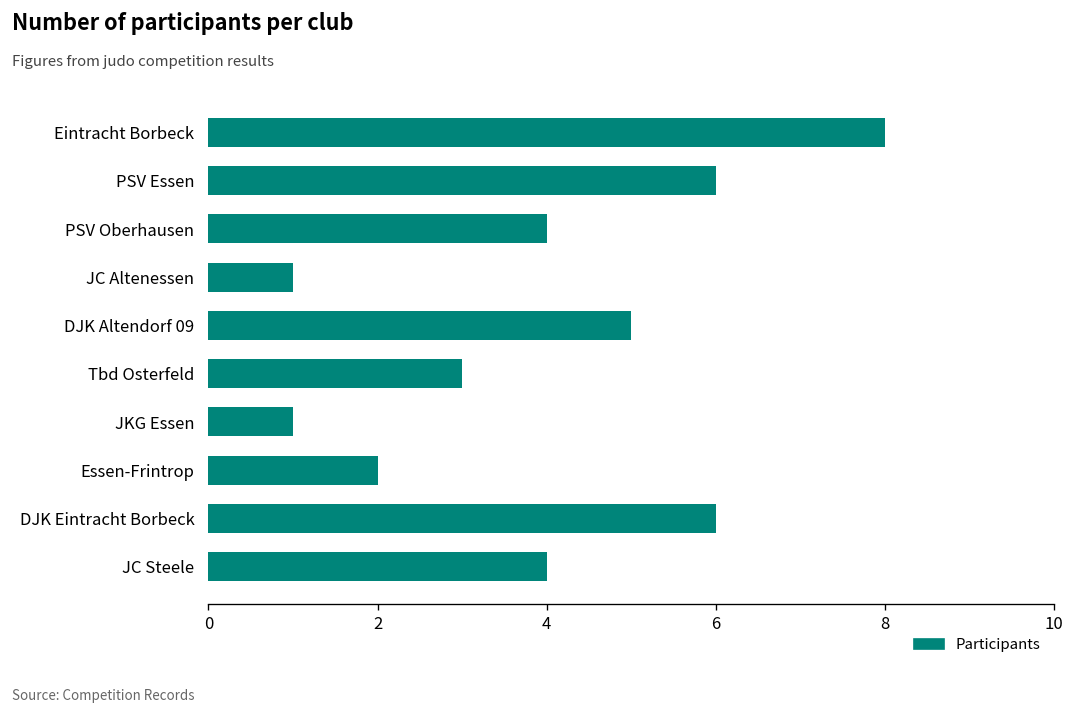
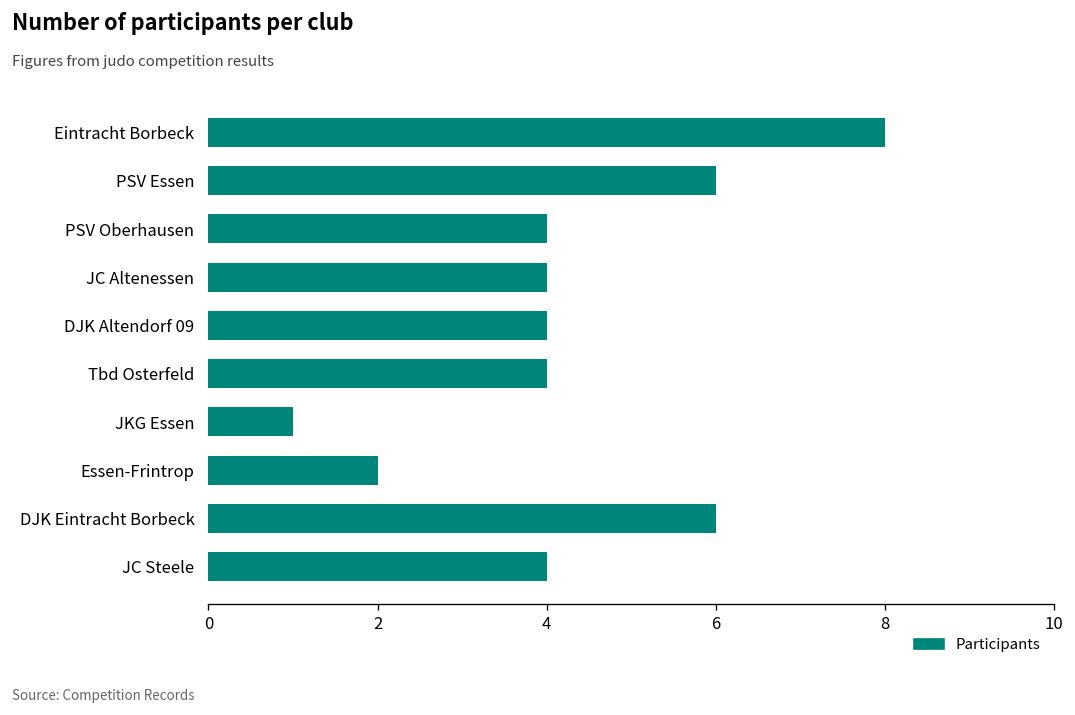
  {
    "Eintracht Borbeck": 8,
    "PSV Essen": 6,
    "PSV Oberhausen": 4,
-   "JC Altenessen": 1,
-   "DJK Altendorf 09": 5,
-   "Tbd Osterfeld": 3,
+   "JC Altenessen": 4,
+   "DJK Altendorf 09": 4,
+   "Tbd Osterfeld": 4,
    "JKG Essen": 1,
    "Essen-Frintrop": 2,
    "DJK Eintracht Borbeck": 6,
    "JC Steele": 4
  }
